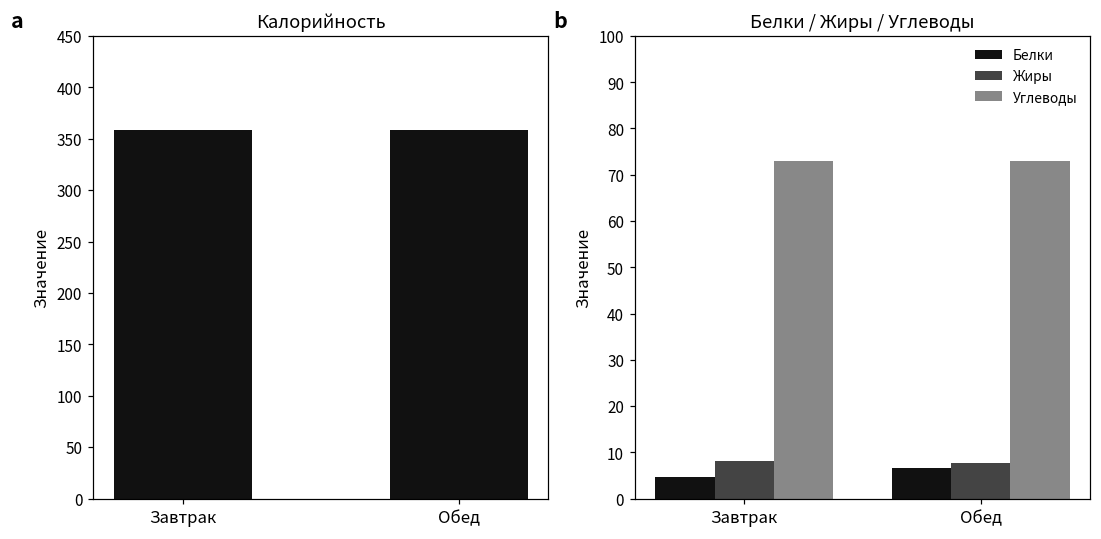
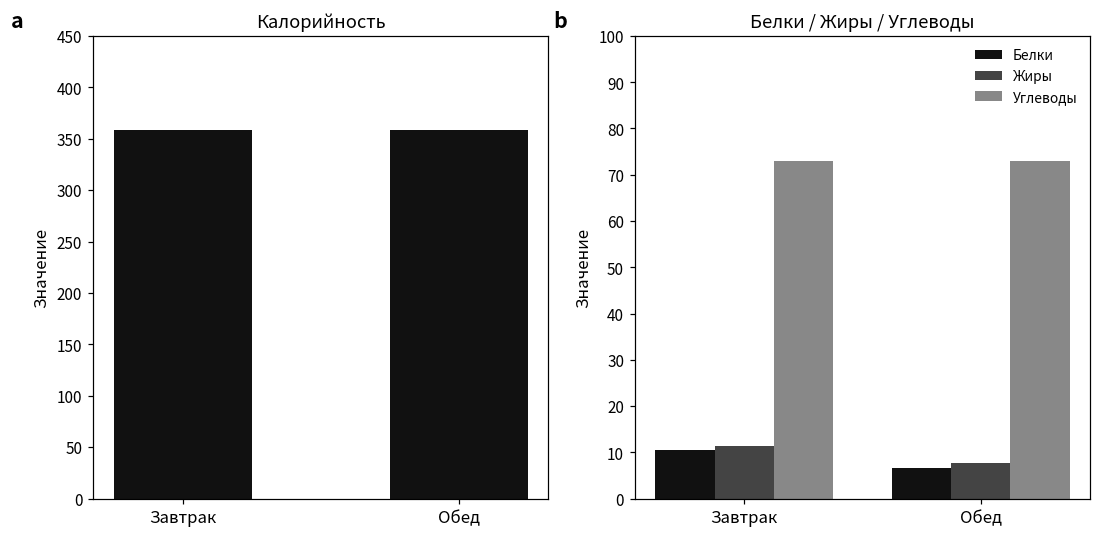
  {
    "Калорийность": {
      "Завтрак": 360,
      "Обед": 360
    },
    "Белки / Жиры / Углеводы": {
      "Белки": {
-       "Завтрак": 5,
+       "Завтрак": 11,
        "Обед": 7
      },
      "Жиры": {
-       "Завтрак": 8,
+       "Завтрак": 11,
        "Обед": 8
      },
      "Углеводы": {
        "Завтрак": 73,
        "Обед": 73
      }
    }
  }
